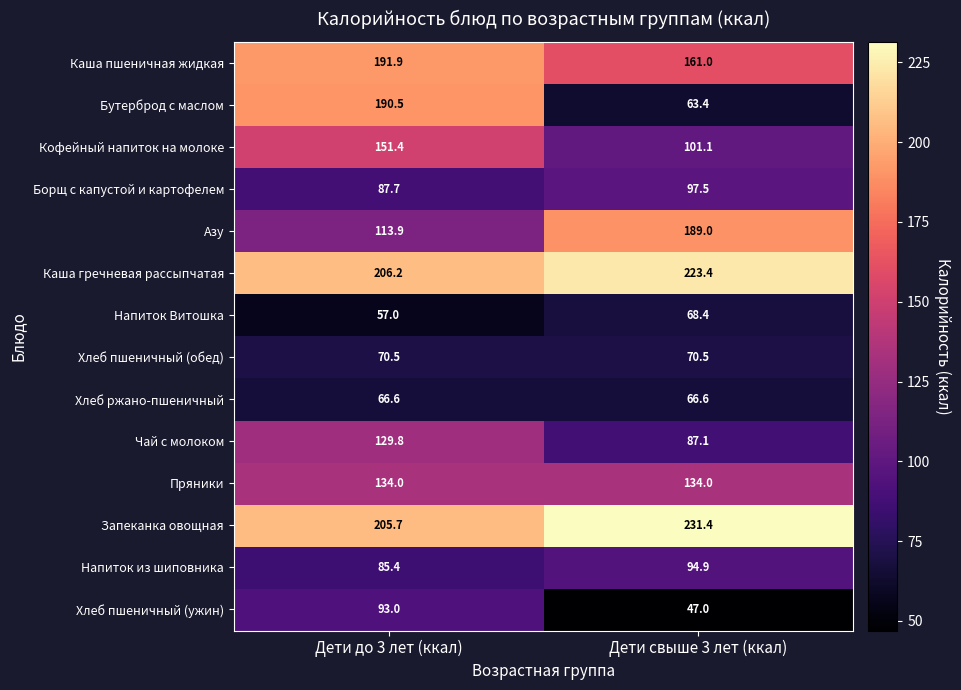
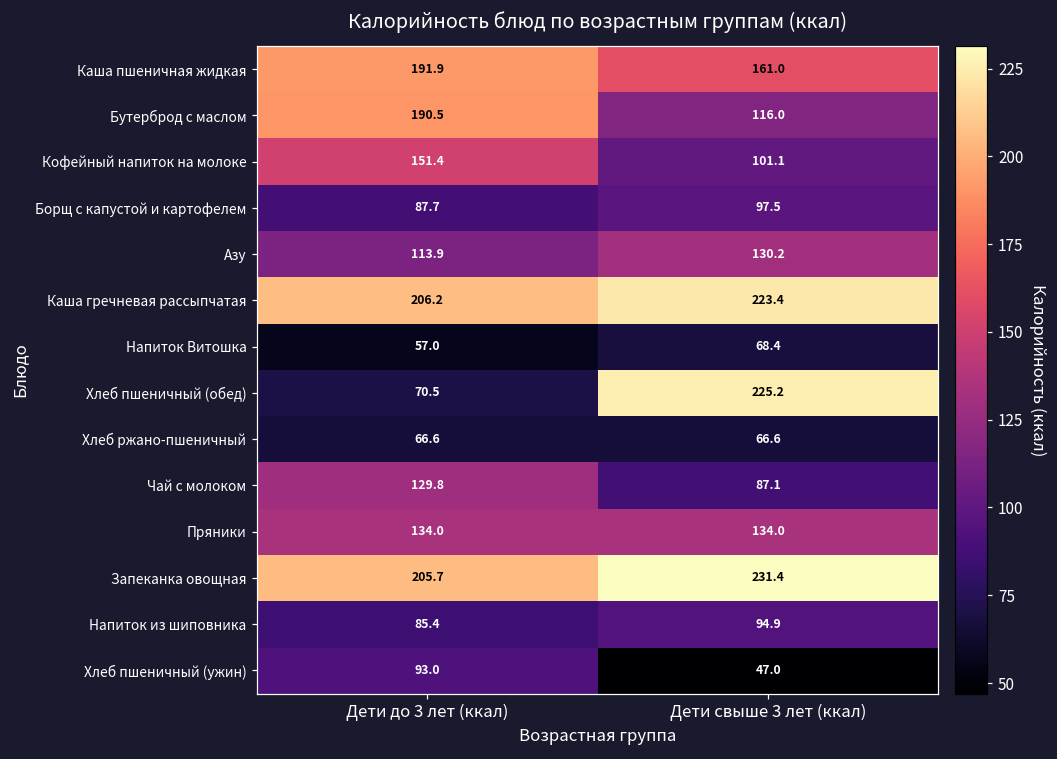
  {
    "Каша пшеничная жидкая": {
      "Дети до 3 лет (ккал)": 191.9,
      "Дети свыше 3 лет (ккал)": 161.0
    },
    "Бутерброд с маслом": {
      "Дети до 3 лет (ккал)": 190.5,
-     "Дети свыше 3 лет (ккал)": 63.4
+     "Дети свыше 3 лет (ккал)": 116.0
    },
    "Кофейный напиток на молоке": {
      "Дети до 3 лет (ккал)": 151.4,
      "Дети свыше 3 лет (ккал)": 101.1
    },
    "Борщ с капустой и картофелем": {
      "Дети до 3 лет (ккал)": 87.7,
      "Дети свыше 3 лет (ккал)": 97.5
    },
    "Азу": {
      "Дети до 3 лет (ккал)": 113.9,
-     "Дети свыше 3 лет (ккал)": 189.0
+     "Дети свыше 3 лет (ккал)": 130.2
    },
    "Каша гречневая рассыпчатая": {
      "Дети до 3 лет (ккал)": 206.2,
      "Дети свыше 3 лет (ккал)": 223.4
    },
    "Напиток Витошка": {
      "Дети до 3 лет (ккал)": 57.0,
      "Дети свыше 3 лет (ккал)": 68.4
    },
    "Хлеб пшеничный (обед)": {
      "Дети до 3 лет (ккал)": 70.5,
-     "Дети свыше 3 лет (ккал)": 70.5
+     "Дети свыше 3 лет (ккал)": 225.2
    },
    "Хлеб ржано-пшеничный": {
      "Дети до 3 лет (ккал)": 66.6,
      "Дети свыше 3 лет (ккал)": 66.6
    },
    "Чай с молоком": {
      "Дети до 3 лет (ккал)": 129.8,
      "Дети свыше 3 лет (ккал)": 87.1
    },
    "Пряники": {
      "Дети до 3 лет (ккал)": 134.0,
      "Дети свыше 3 лет (ккал)": 134.0
    },
    "Запеканка овощная": {
      "Дети до 3 лет (ккал)": 205.7,
      "Дети свыше 3 лет (ккал)": 231.4
    },
    "Напиток из шиповника": {
      "Дети до 3 лет (ккал)": 85.4,
      "Дети свыше 3 лет (ккал)": 94.9
    },
    "Хлеб пшеничный (ужин)": {
      "Дети до 3 лет (ккал)": 93.0,
      "Дети свыше 3 лет (ккал)": 47.0
    }
  }
